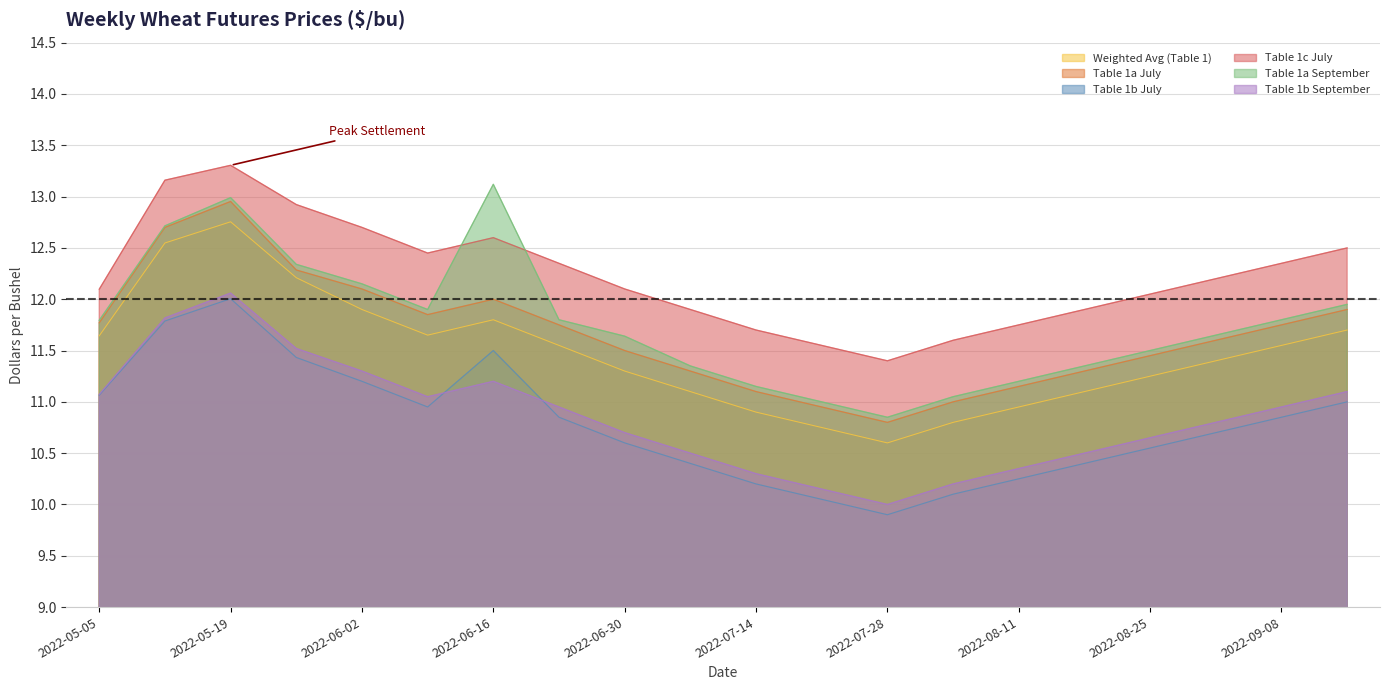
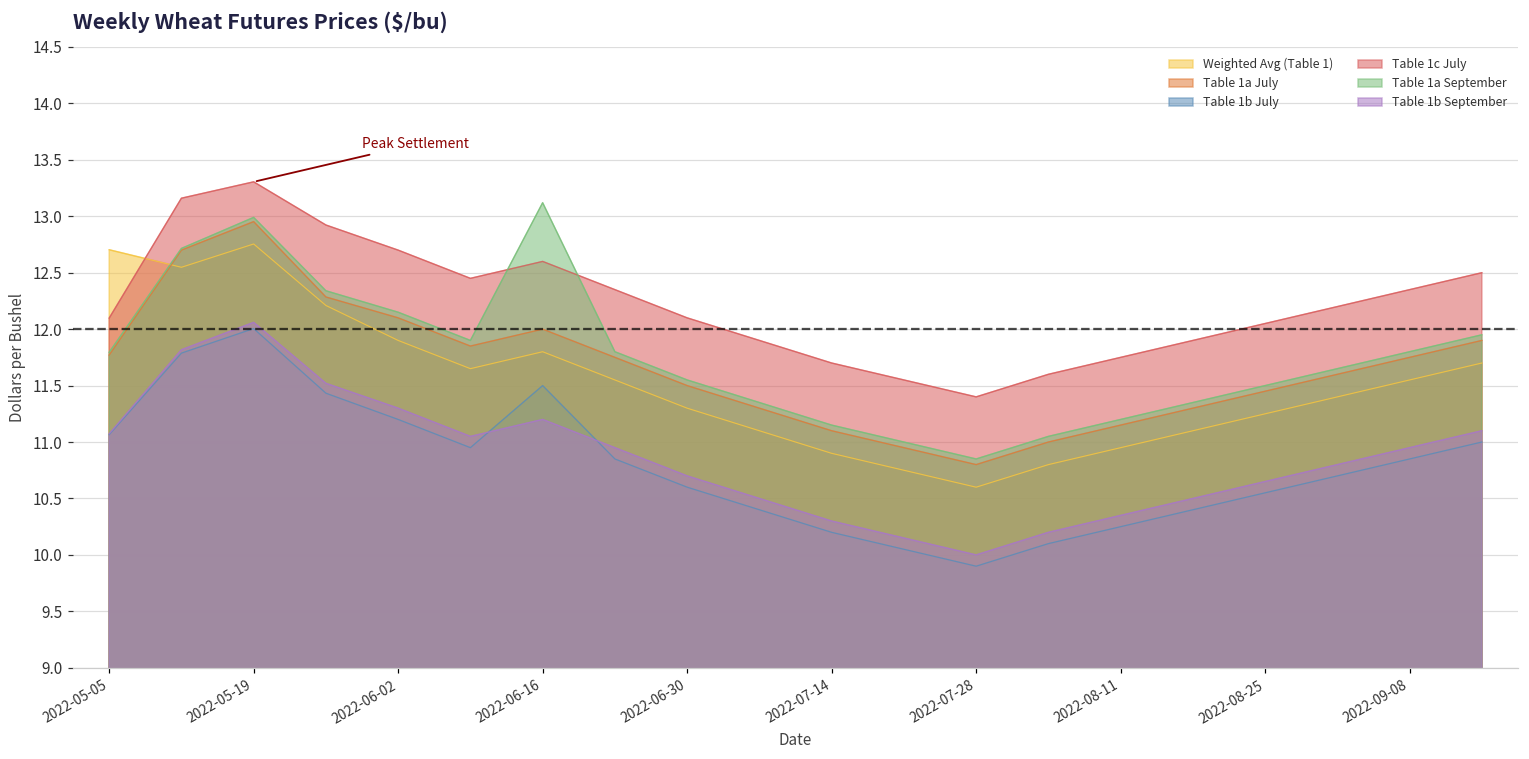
  {
    "Weighted Avg (Table 1)": {
-     "2022-05-05": 11.64,
+     "2022-05-05": 12.70,
      "2022-05-19": 12.75,
      "2022-06-02": 11.90,
      "2022-06-16": 11.80,
      "2022-06-30": 11.30,
      "2022-07-14": 10.90,
      "2022-07-28": 10.60,
      "2022-08-11": 10.95,
      "2022-08-25": 11.25,
      "2022-09-08": 11.55
    },
    "Table 1b July": {
      "2022-05-19": 12.01,
      "2022-06-02": 11.20,
      "2022-06-16": 11.50,
      "2022-06-30": 10.60,
      "2022-07-14": 10.20,
      "2022-07-28": 9.90,
      "2022-08-11": 10.25,
      "2022-08-25": 10.55,
      "2022-09-08": 10.85
    },
    "Table 1a September": {
      "2022-05-19": 12.99,
      "2022-06-02": 12.15,
      "2022-06-16": 13.12,
-     "2022-06-30": 11.64,
+     "2022-06-30": 11.55,
      "2022-07-14": 11.15,
      "2022-07-28": 10.85,
      "2022-08-11": 11.20,
      "2022-08-25": 11.50,
      "2022-09-08": 11.80
    },
    "Table 1b September": {
      "2022-05-19": 12.06,
      "2022-06-02": 11.30,
      "2022-06-16": 11.20,
      "2022-06-30": 10.70,
      "2022-07-14": 10.30,
      "2022-07-28": 10.00,
      "2022-08-11": 10.35,
      "2022-08-25": 10.65,
      "2022-09-08": 10.95
    }
  }
